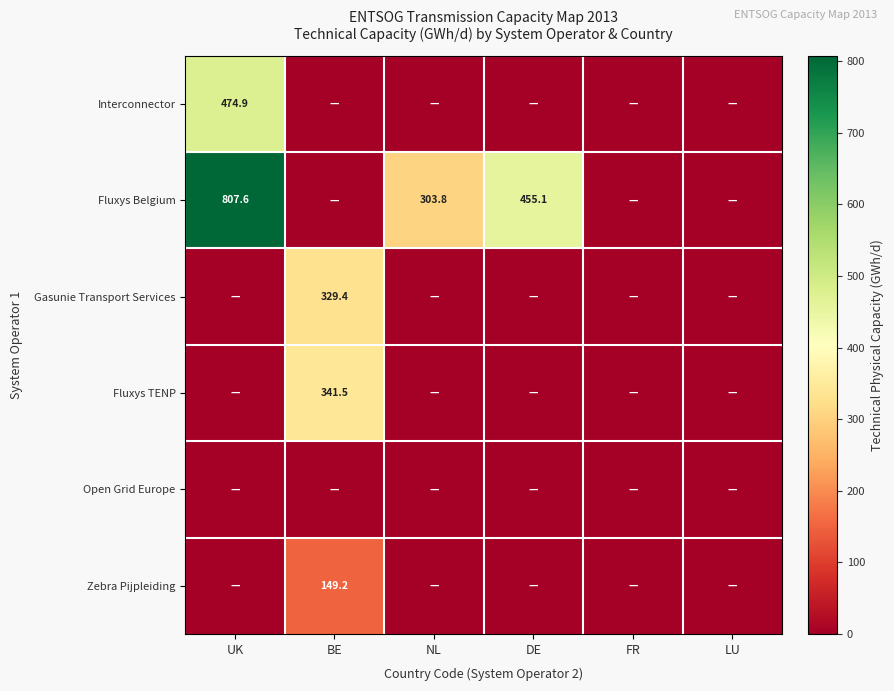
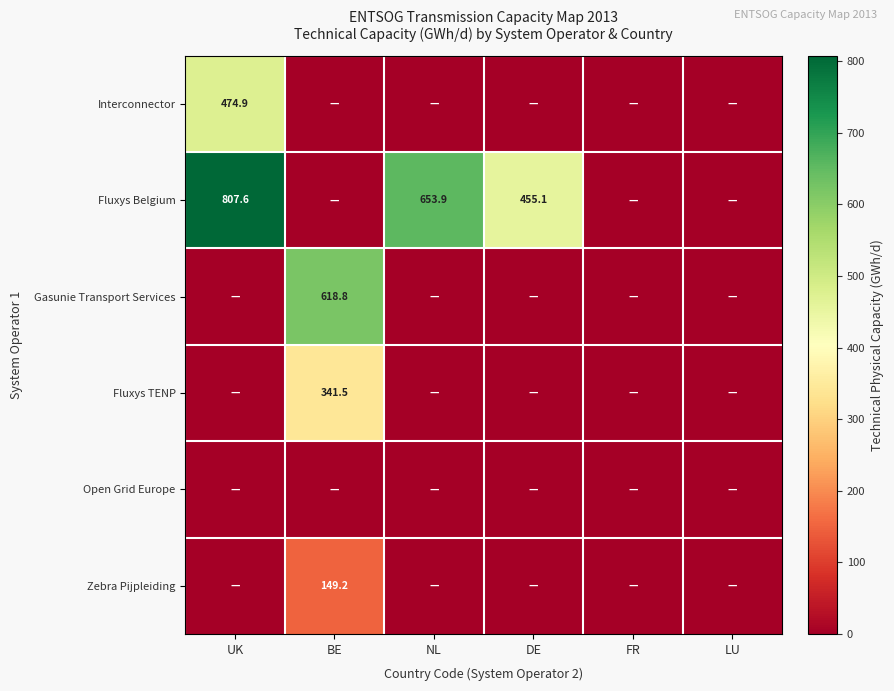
  {
    "Interconnector": {
      "UK": 474.9
    },
    "Fluxys Belgium": {
      "UK": 807.6,
-     "NL": 303.8,
+     "NL": 653.9,
      "DE": 455.1
    },
    "Gasunie Transport Services": {
-     "BE": 329.4
+     "BE": 618.8
    },
    "Fluxys TENP": {
      "BE": 341.5
    },
    "Zebra Pijpleiding": {
      "BE": 149.2
    }
  }
